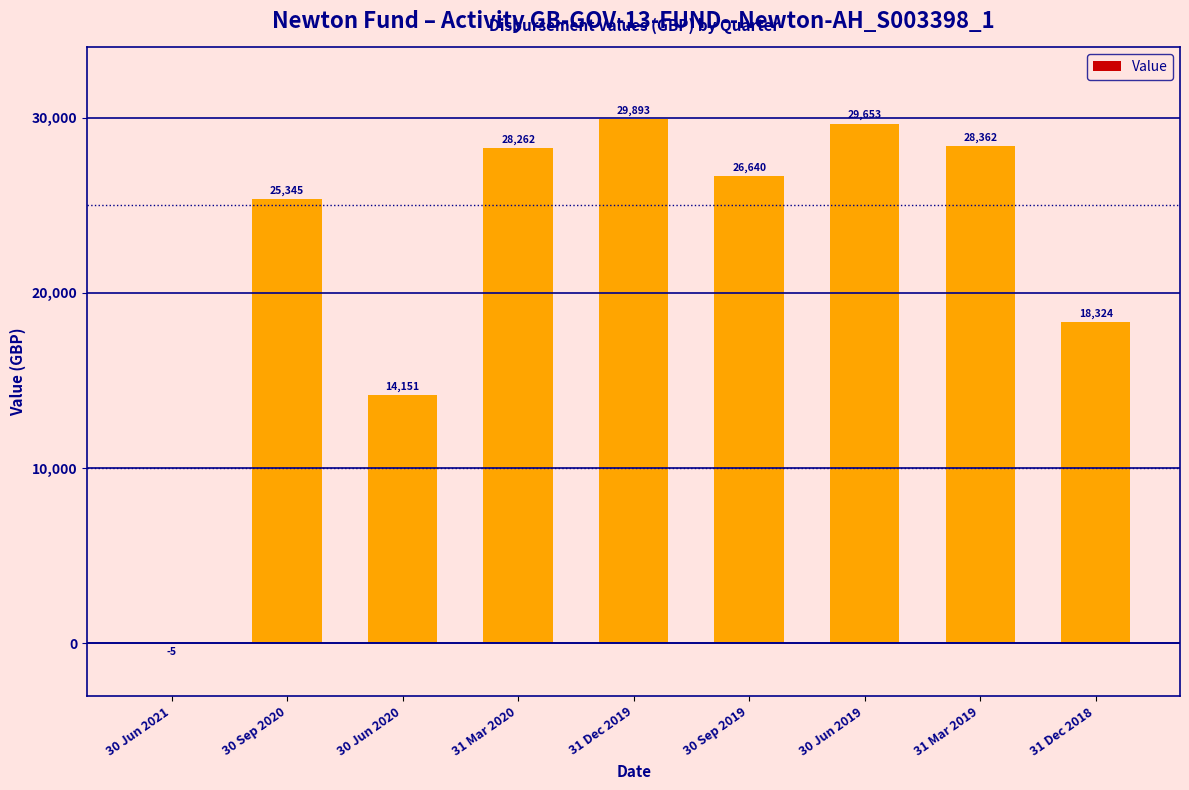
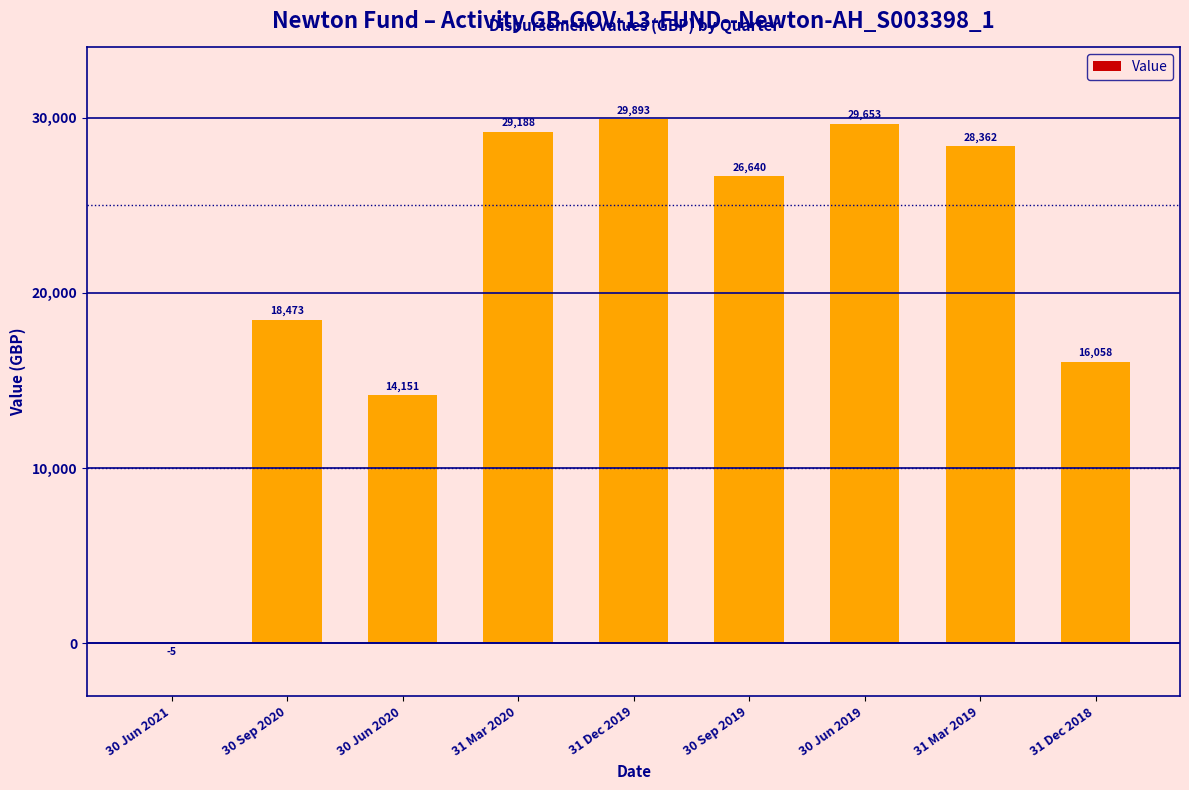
  {
    "30 Jun 2021": "-5",
-   "30 Sep 2020": "25,345",
+   "30 Sep 2020": "18,473",
    "30 Jun 2020": "14,151",
-   "31 Mar 2020": "28,262",
+   "31 Mar 2020": "29,188",
    "31 Dec 2019": "29,893",
    "30 Sep 2019": "26,640",
    "30 Jun 2019": "29,653",
    "31 Mar 2019": "28,362",
-   "31 Dec 2018": "18,324"
+   "31 Dec 2018": "16,058"
  }
